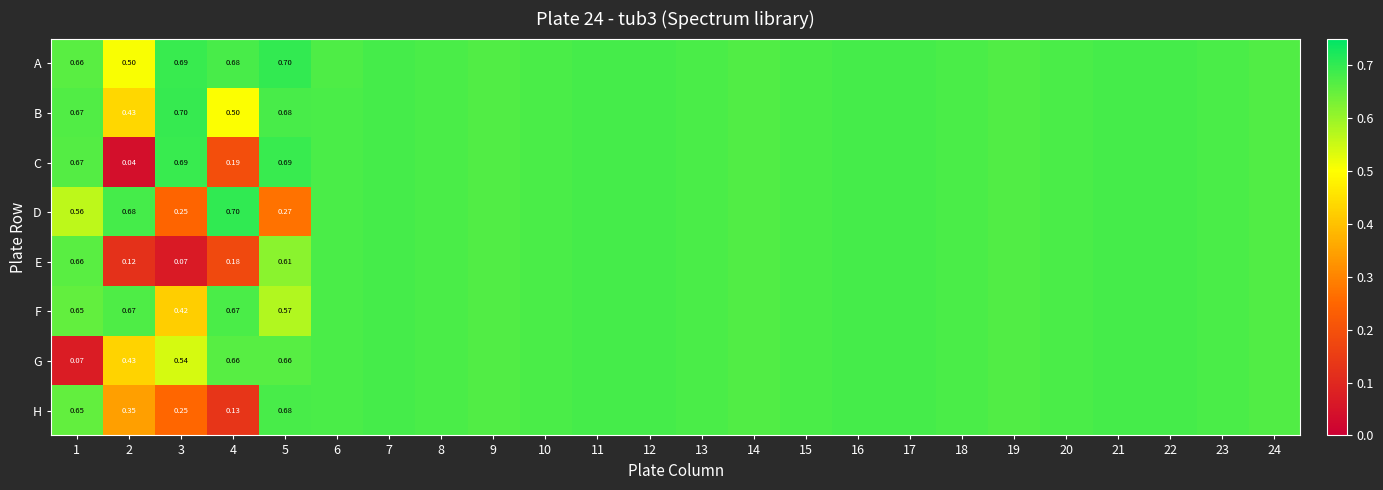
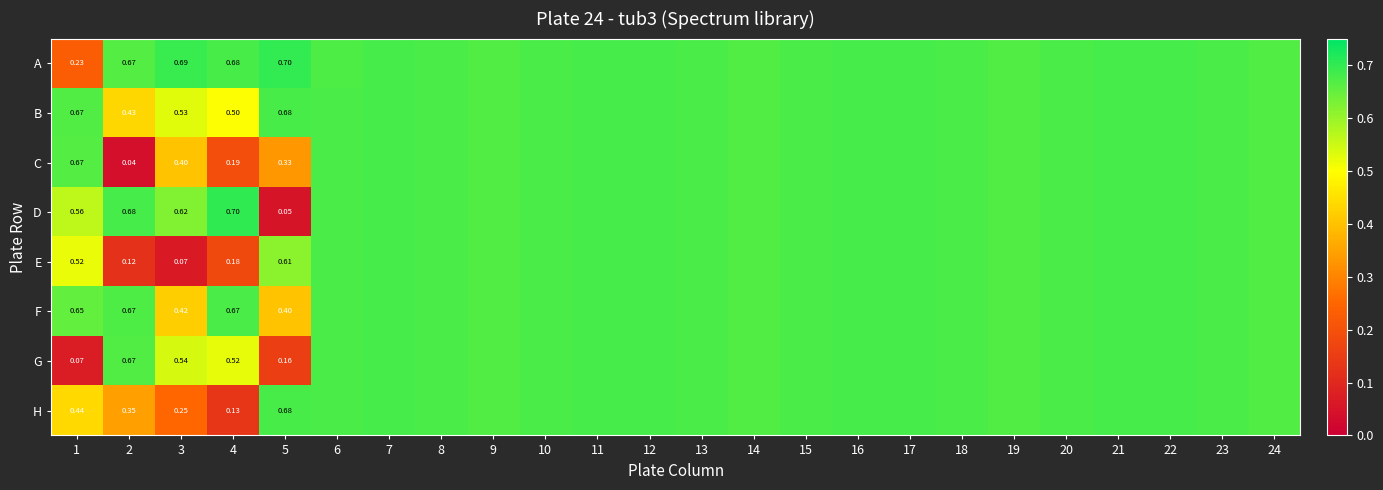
  {
    "A": {
-     "1": 0.66,
-     "2": 0.50,
+     "1": 0.23,
+     "2": 0.67,
      "3": 0.69,
      "4": 0.68,
      "5": 0.70
    },
    "B": {
      "1": 0.67,
      "2": 0.43,
-     "3": 0.70,
+     "3": 0.53,
      "4": 0.50,
      "5": 0.68
    },
    "C": {
      "1": 0.67,
      "2": 0.04,
-     "3": 0.69,
+     "3": 0.40,
      "4": 0.19,
-     "5": 0.69
+     "5": 0.33
    },
    "D": {
      "1": 0.56,
      "2": 0.68,
-     "3": 0.25,
+     "3": 0.62,
      "4": 0.70,
-     "5": 0.27
+     "5": 0.05
    },
    "E": {
-     "1": 0.66,
+     "1": 0.52,
      "2": 0.12,
      "3": 0.07,
      "4": 0.18,
      "5": 0.61
    },
    "F": {
      "1": 0.65,
      "2": 0.67,
      "3": 0.42,
      "4": 0.67,
-     "5": 0.57
+     "5": 0.40
    },
    "G": {
      "1": 0.07,
-     "2": 0.43,
+     "2": 0.67,
      "3": 0.54,
-     "4": 0.66,
-     "5": 0.66
+     "4": 0.52,
+     "5": 0.16
    },
    "H": {
-     "1": 0.65,
+     "1": 0.44,
      "2": 0.35,
      "3": 0.25,
      "4": 0.13,
      "5": 0.68
    }
  }
